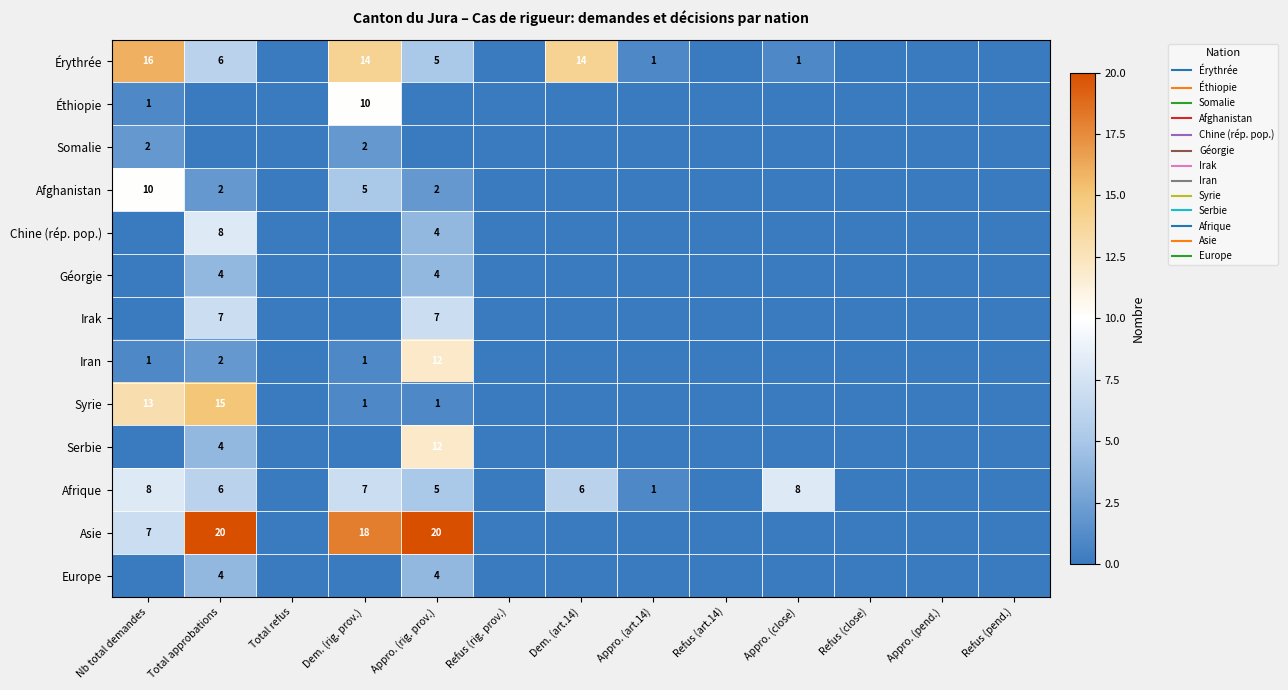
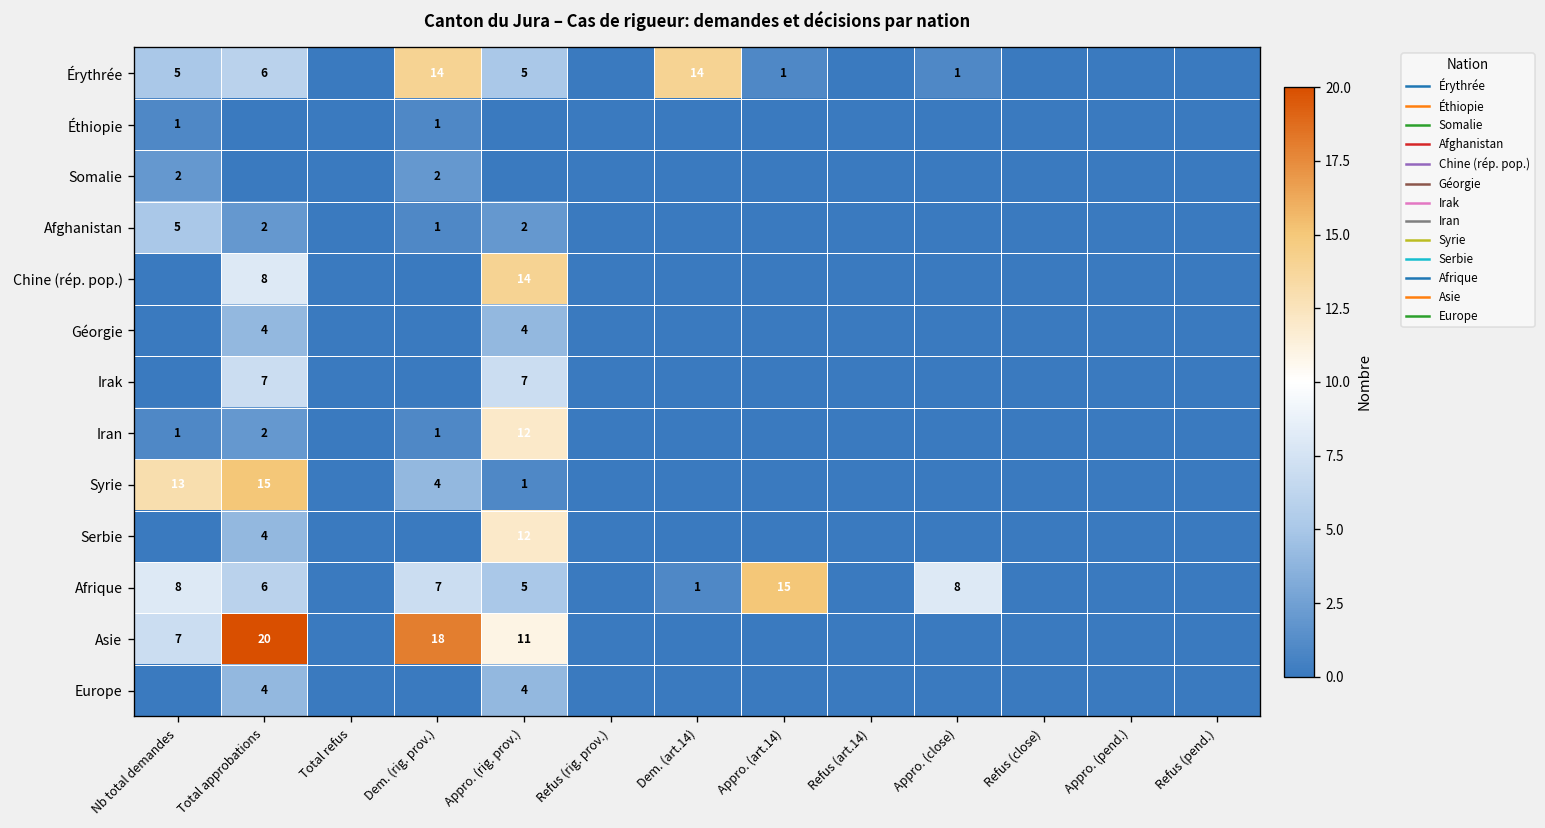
  {
    "Érythrée": {
-     "Nb total demandes": 16,
+     "Nb total demandes": 5,
      "Total approbations": 6,
      "Dem. (rig. prov.)": 14,
      "Appro. (rig. prov.)": 5,
      "Dem. (art.14)": 14,
      "Appro. (art.14)": 1,
      "Appro. (close)": 1
    },
    "Éthiopie": {
      "Nb total demandes": 1,
-     "Dem. (rig. prov.)": 10
+     "Dem. (rig. prov.)": 1
    },
    "Somalie": {
      "Nb total demandes": 2,
      "Dem. (rig. prov.)": 2
    },
    "Afghanistan": {
-     "Nb total demandes": 10,
+     "Nb total demandes": 5,
      "Total approbations": 2,
-     "Dem. (rig. prov.)": 5,
+     "Dem. (rig. prov.)": 1,
      "Appro. (rig. prov.)": 2
    },
    "Chine (rép. pop.)": {
      "Total approbations": 8,
-     "Appro. (rig. prov.)": 4
+     "Appro. (rig. prov.)": 14
    },
    "Géorgie": {
      "Total approbations": 4,
      "Appro. (rig. prov.)": 4
    },
    "Irak": {
      "Total approbations": 7,
      "Appro. (rig. prov.)": 7
    },
    "Iran": {
      "Nb total demandes": 1,
      "Total approbations": 2,
      "Dem. (rig. prov.)": 1,
      "Appro. (rig. prov.)": 12
    },
    "Syrie": {
      "Nb total demandes": 13,
      "Total approbations": 15,
-     "Dem. (rig. prov.)": 1,
+     "Dem. (rig. prov.)": 4,
      "Appro. (rig. prov.)": 1
    },
    "Serbie": {
      "Total approbations": 4,
      "Appro. (rig. prov.)": 12
    },
    "Afrique": {
      "Nb total demandes": 8,
      "Total approbations": 6,
      "Dem. (rig. prov.)": 7,
      "Appro. (rig. prov.)": 5,
-     "Dem. (art.14)": 6,
-     "Appro. (art.14)": 1,
+     "Dem. (art.14)": 1,
+     "Appro. (art.14)": 15,
      "Appro. (close)": 8
    },
    "Asie": {
      "Nb total demandes": 7,
      "Total approbations": 20,
      "Dem. (rig. prov.)": 18,
-     "Appro. (rig. prov.)": 20
+     "Appro. (rig. prov.)": 11
    },
    "Europe": {
      "Total approbations": 4,
      "Appro. (rig. prov.)": 4
    }
  }
